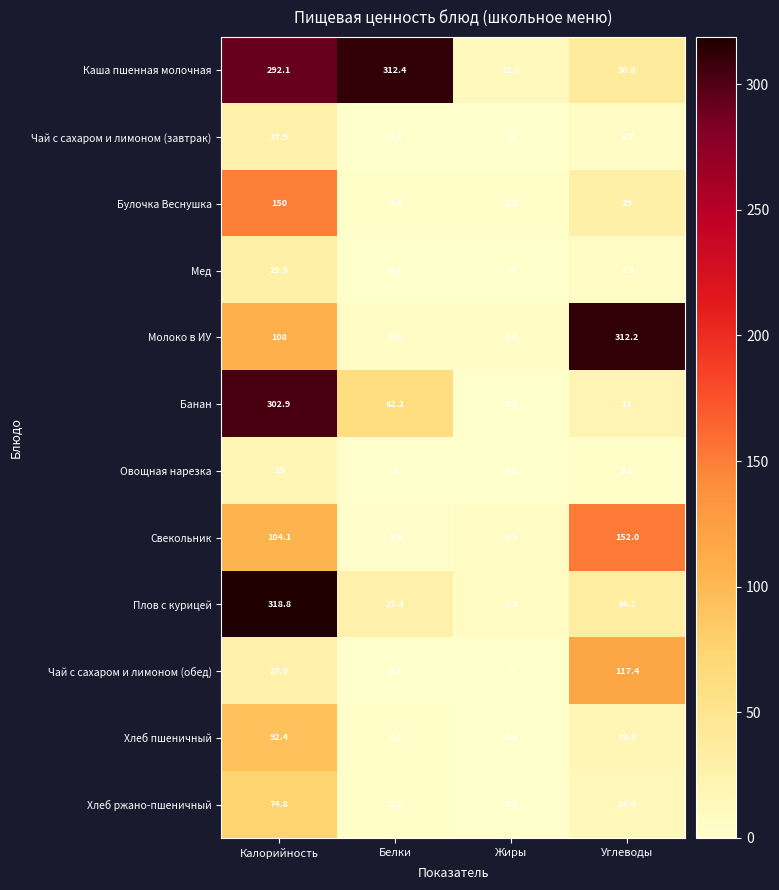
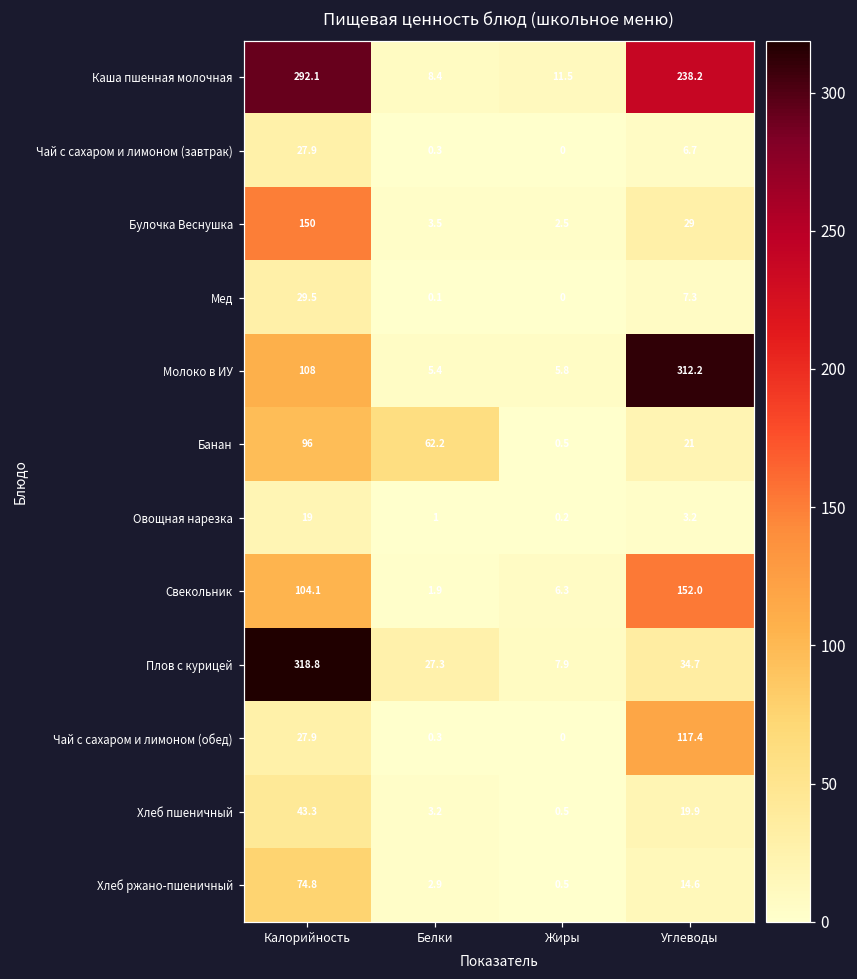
  {
    "Каша пшенная молочная": {
      "Калорийность": 292.1,
-     "Белки": 312.4,
+     "Белки": 8.4,
      "Жиры": 11.5,
-     "Углеводы": 38.8
+     "Углеводы": 238.2
    },
    "Чай с сахаром и лимоном (завтрак)": {
      "Калорийность": 27.9,
      "Белки": 0.3,
      "Жиры": 0,
      "Углеводы": 6.7
    },
    "Булочка Веснушка": {
      "Калорийность": 150,
      "Белки": 3.5,
      "Жиры": 2.5,
      "Углеводы": 29
    },
    "Мед": {
      "Калорийность": 29.5,
      "Белки": 0.1,
      "Жиры": 0,
      "Углеводы": 7.3
    },
    "Молоко в ИУ": {
      "Калорийность": 108,
      "Белки": 5.4,
      "Жиры": 5.8,
      "Углеводы": 312.2
    },
    "Банан": {
-     "Калорийность": 302.9,
+     "Калорийность": 96,
      "Белки": 62.2,
      "Жиры": 0.5,
      "Углеводы": 21
    },
    "Овощная нарезка": {
      "Калорийность": 19,
      "Белки": 1,
      "Жиры": 0.2,
      "Углеводы": 3.2
    },
    "Свекольник": {
      "Калорийность": 104.1,
      "Белки": 1.9,
      "Жиры": 6.3,
      "Углеводы": 152.0
    },
    "Плов с курицей": {
      "Калорийность": 318.8,
      "Белки": 27.3,
      "Жиры": 7.9,
      "Углеводы": 34.7
    },
    "Чай с сахаром и лимоном (обед)": {
      "Калорийность": 27.9,
      "Белки": 0.3,
      "Жиры": 0,
      "Углеводы": 117.4
    },
    "Хлеб пшеничный": {
-     "Калорийность": 92.4,
+     "Калорийность": 43.3,
      "Белки": 3.2,
      "Жиры": 0.5,
      "Углеводы": 19.9
    },
    "Хлеб ржано-пшеничный": {
      "Калорийность": 74.8,
      "Белки": 2.9,
      "Жиры": 0.5,
      "Углеводы": 14.6
    }
  }
